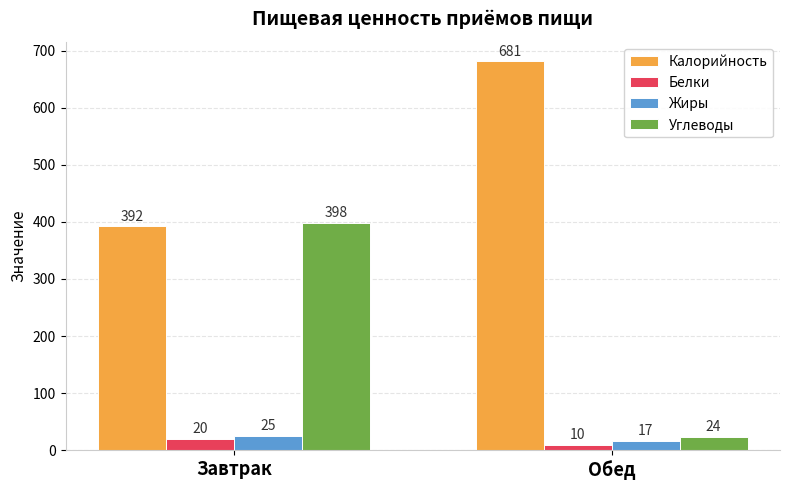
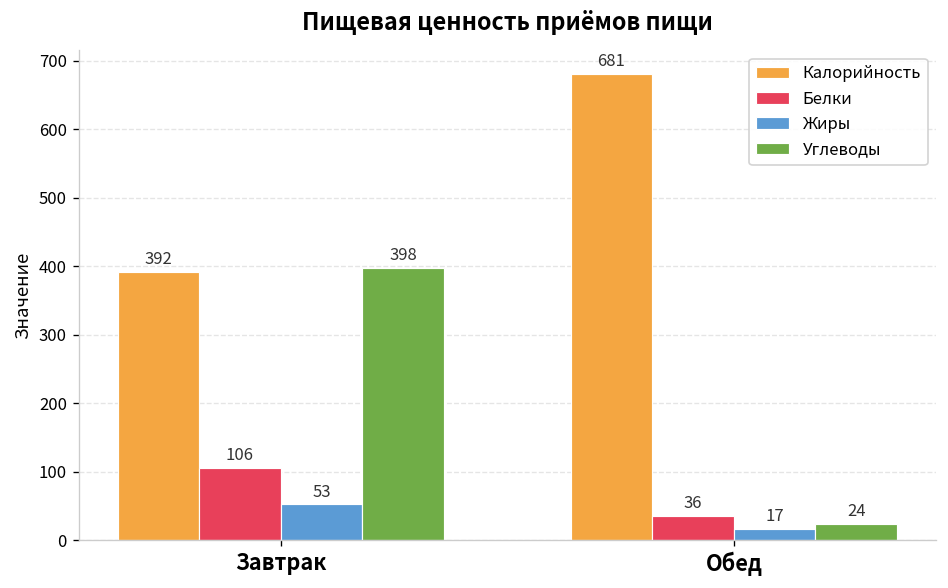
  {
    "Калорийность": {
      "Завтрак": 392,
      "Обед": 681
    },
    "Белки": {
-     "Завтрак": 20,
-     "Обед": 10
+     "Завтрак": 106,
+     "Обед": 36
    },
    "Жиры": {
-     "Завтрак": 25,
+     "Завтрак": 53,
      "Обед": 17
    },
    "Углеводы": {
      "Завтрак": 398,
      "Обед": 24
    }
  }
